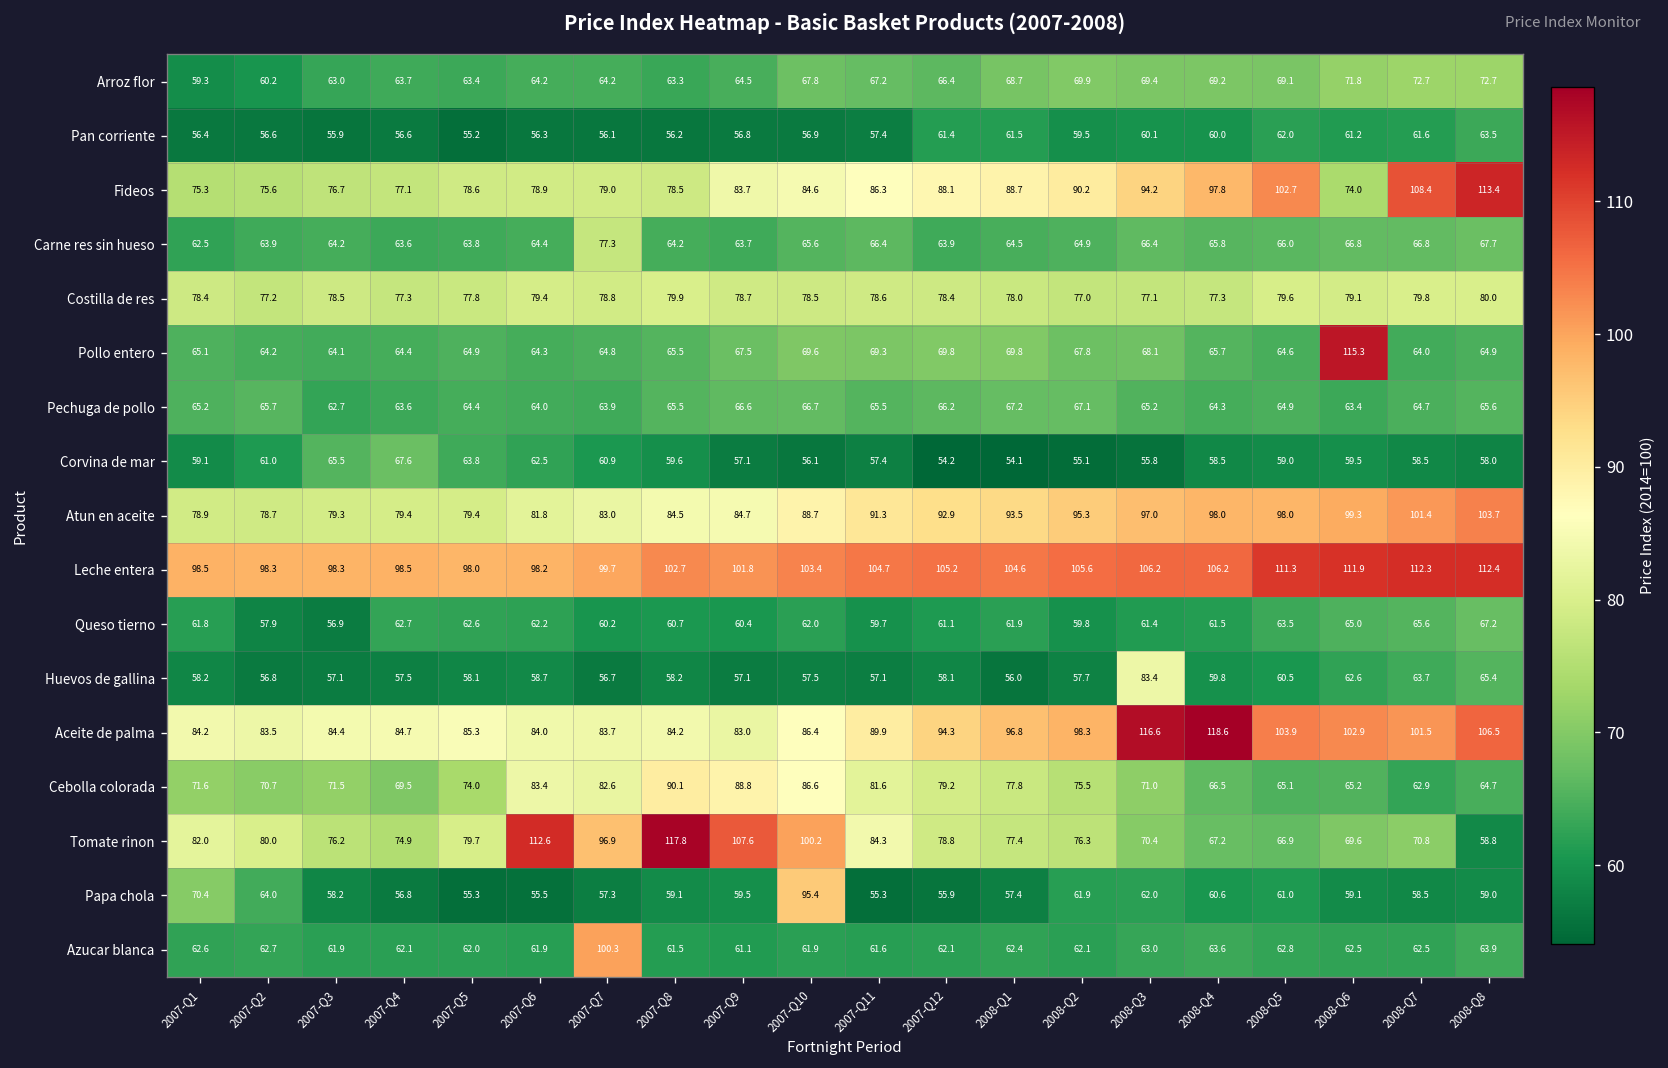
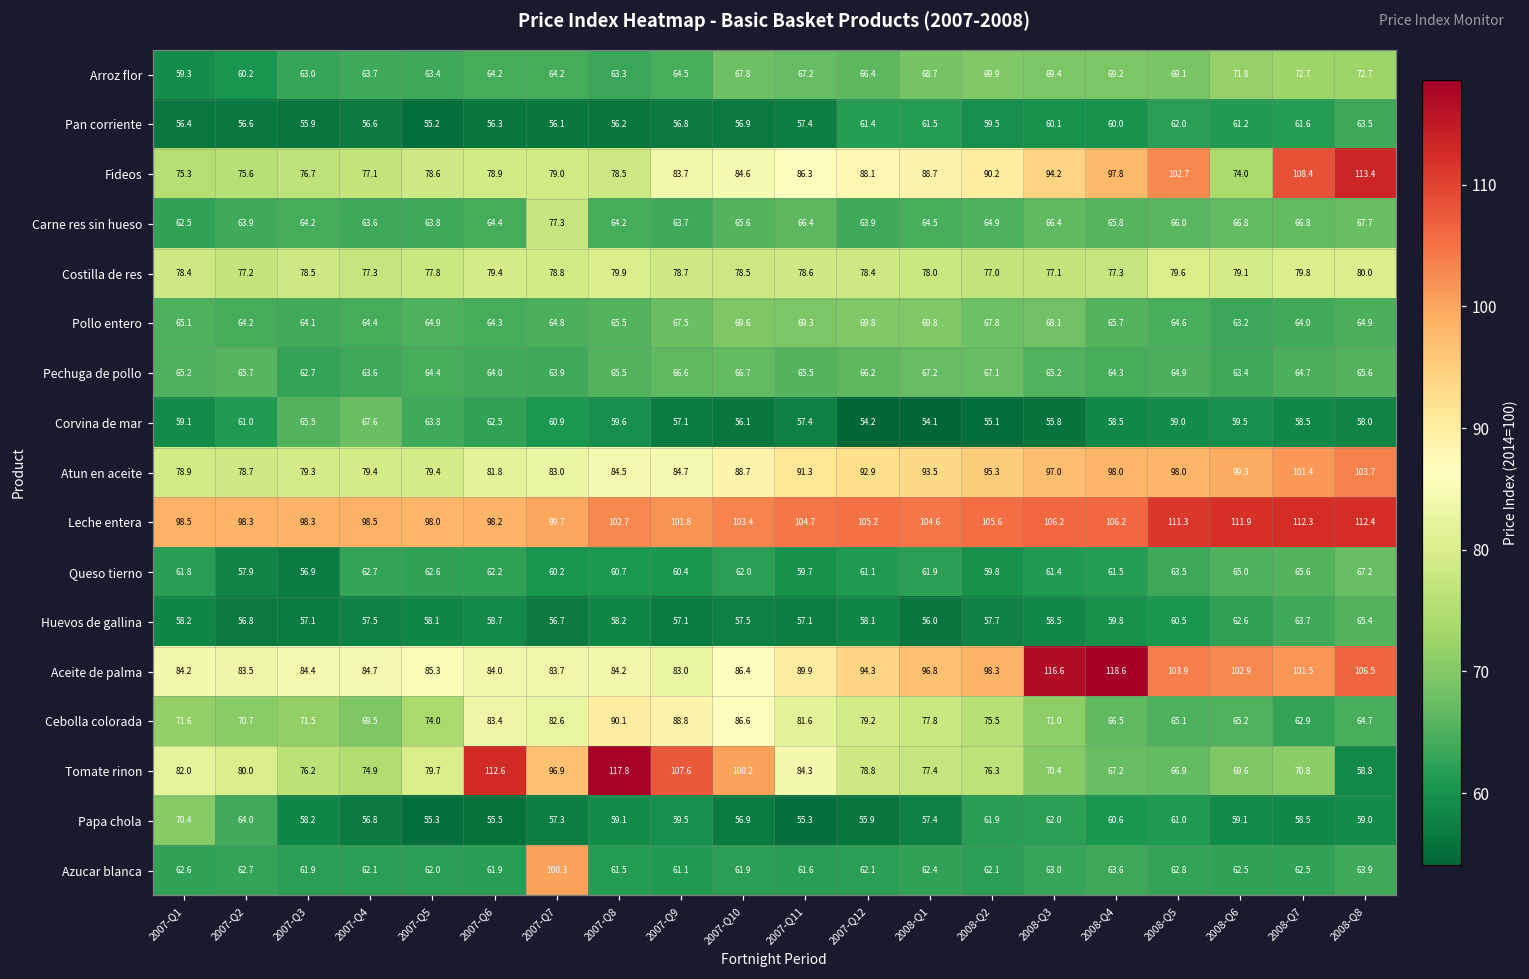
  {
    "Pollo entero": {
      "2007-Q1": 65.1,
      "2007-Q2": 64.2,
      "2007-Q3": 64.1,
      "2007-Q4": 64.4,
      "2007-Q5": 64.9,
      "2007-Q6": 64.3,
      "2007-Q7": 64.8,
      "2007-Q8": 65.5,
      "2007-Q9": 67.5,
      "2007-Q10": 69.6,
      "2007-Q11": 69.3,
      "2007-Q12": 69.8,
      "2008-Q1": 69.8,
      "2008-Q2": 67.8,
      "2008-Q3": 68.1,
      "2008-Q4": 65.7,
      "2008-Q5": 64.6,
-     "2008-Q6": 115.3,
+     "2008-Q6": 63.2,
      "2008-Q7": 64.0,
      "2008-Q8": 64.9
    },
    "Huevos de gallina": {
      "2007-Q1": 58.2,
      "2007-Q2": 56.8,
      "2007-Q3": 57.1,
      "2007-Q4": 57.5,
      "2007-Q5": 58.1,
      "2007-Q6": 58.7,
      "2007-Q7": 56.7,
      "2007-Q8": 58.2,
      "2007-Q9": 57.1,
      "2007-Q10": 57.5,
      "2007-Q11": 57.1,
      "2007-Q12": 58.1,
      "2008-Q1": 56.0,
      "2008-Q2": 57.7,
-     "2008-Q3": 83.4,
+     "2008-Q3": 58.5,
      "2008-Q4": 59.8,
      "2008-Q5": 60.5,
      "2008-Q6": 62.6,
      "2008-Q7": 63.7,
      "2008-Q8": 65.4
    },
    "Papa chola": {
      "2007-Q1": 70.4,
      "2007-Q2": 64.0,
      "2007-Q3": 58.2,
      "2007-Q4": 56.8,
      "2007-Q5": 55.3,
      "2007-Q6": 55.5,
      "2007-Q7": 57.3,
      "2007-Q8": 59.1,
      "2007-Q9": 59.5,
-     "2007-Q10": 95.4,
+     "2007-Q10": 56.9,
      "2007-Q11": 55.3,
      "2007-Q12": 55.9,
      "2008-Q1": 57.4,
      "2008-Q2": 61.9,
      "2008-Q3": 62.0,
      "2008-Q4": 60.6,
      "2008-Q5": 61.0,
      "2008-Q6": 59.1,
      "2008-Q7": 58.5,
      "2008-Q8": 59.0
    }
  }
